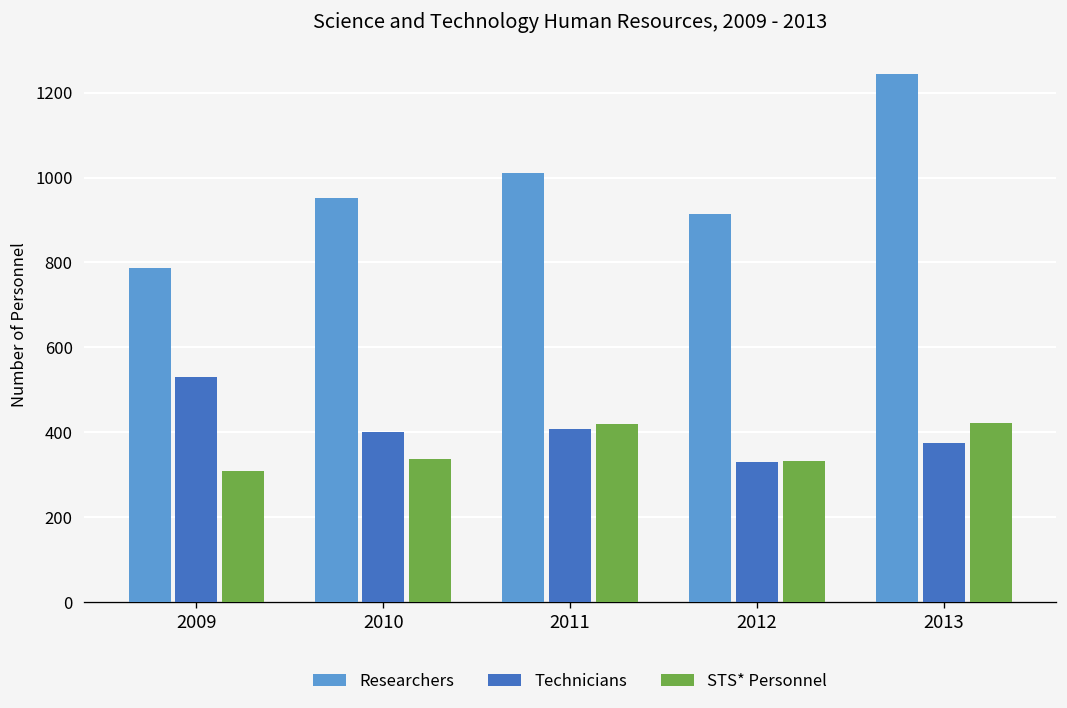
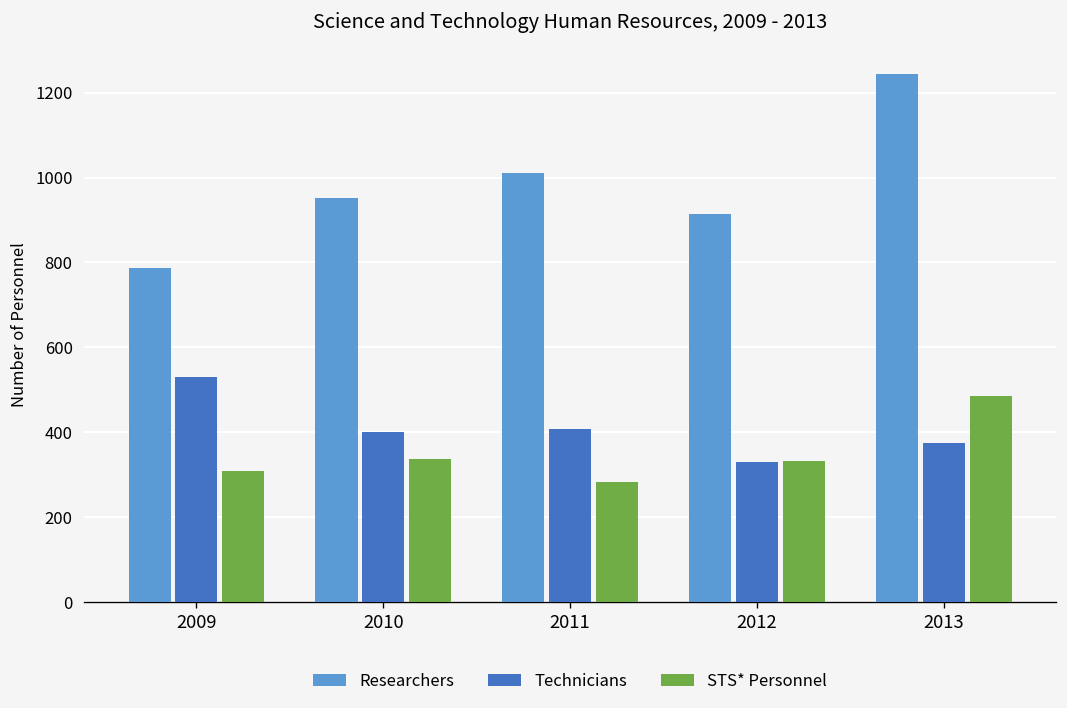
  {
    "STS* Personnel": {
      "2009": 310,
      "2010": 340,
-     "2011": 420,
+     "2011": 280,
      "2012": 330,
-     "2013": 420
+     "2013": 490
    }
  }
